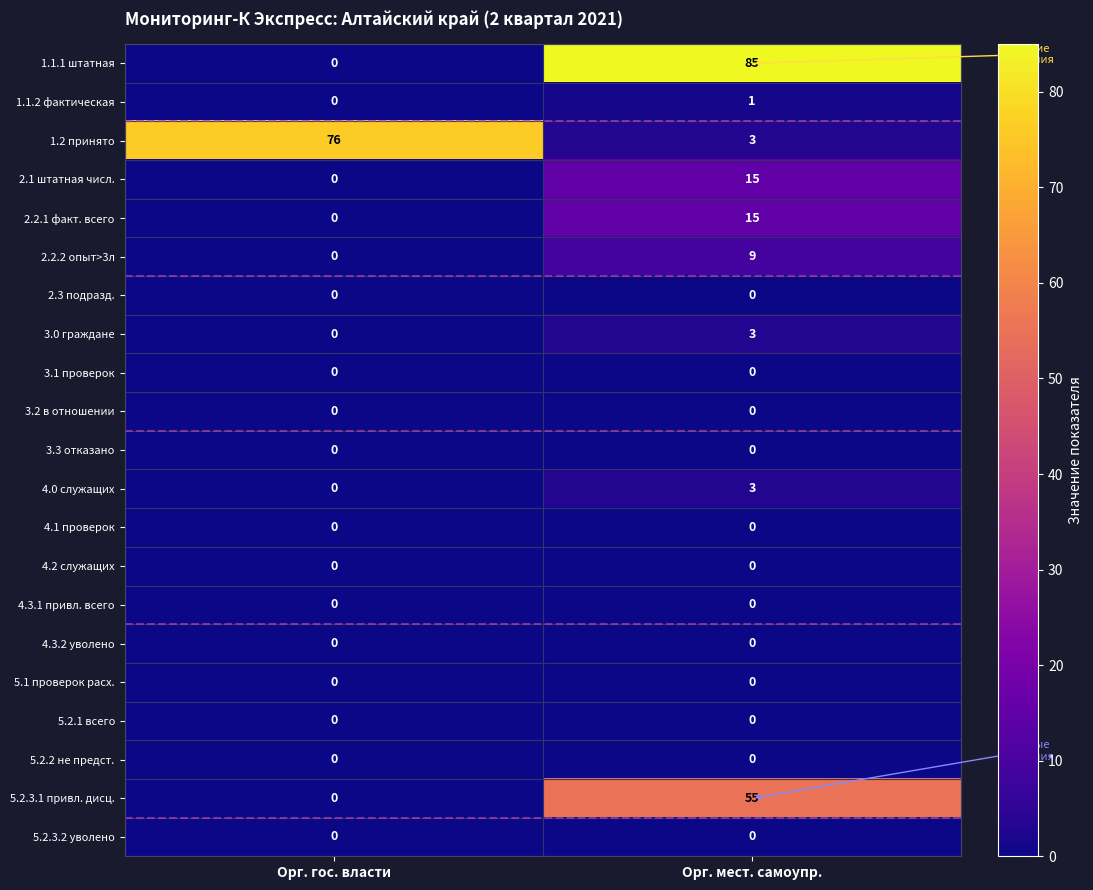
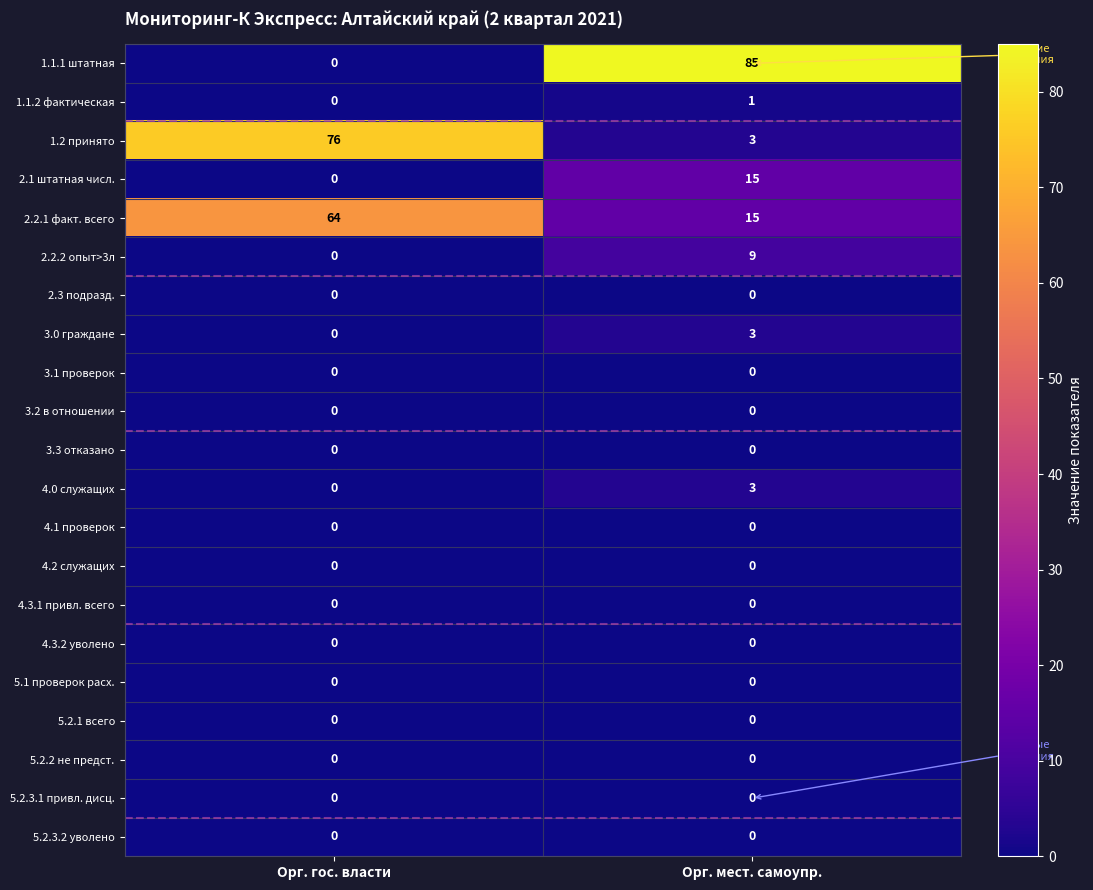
  {
    "1.1.1 штатная": {
      "Орг. гос. власти": 0,
      "Орг. мест. самоупр.": 85
    },
    "1.1.2 фактическая": {
      "Орг. гос. власти": 0,
      "Орг. мест. самоупр.": 1
    },
    "1.2 принято": {
      "Орг. гос. власти": 76,
      "Орг. мест. самоупр.": 3
    },
    "2.1 штатная числ.": {
      "Орг. гос. власти": 0,
      "Орг. мест. самоупр.": 15
    },
    "2.2.1 факт. всего": {
-     "Орг. гос. власти": 0,
+     "Орг. гос. власти": 64,
      "Орг. мест. самоупр.": 15
    },
    "2.2.2 опыт>3л": {
      "Орг. гос. власти": 0,
      "Орг. мест. самоупр.": 9
    },
    "2.3 подразд.": {
      "Орг. гос. власти": 0,
      "Орг. мест. самоупр.": 0
    },
    "3.0 граждане": {
      "Орг. гос. власти": 0,
      "Орг. мест. самоупр.": 3
    },
    "3.1 проверок": {
      "Орг. гос. власти": 0,
      "Орг. мест. самоупр.": 0
    },
    "3.2 в отношении": {
      "Орг. гос. власти": 0,
      "Орг. мест. самоупр.": 0
    },
    "3.3 отказано": {
      "Орг. гос. власти": 0,
      "Орг. мест. самоупр.": 0
    },
    "4.0 служащих": {
      "Орг. гос. власти": 0,
      "Орг. мест. самоупр.": 3
    },
    "4.1 проверок": {
      "Орг. гос. власти": 0,
      "Орг. мест. самоупр.": 0
    },
    "4.2 служащих": {
      "Орг. гос. власти": 0,
      "Орг. мест. самоупр.": 0
    },
    "4.3.1 привл. всего": {
      "Орг. гос. власти": 0,
      "Орг. мест. самоупр.": 0
    },
    "4.3.2 уволено": {
      "Орг. гос. власти": 0,
      "Орг. мест. самоупр.": 0
    },
    "5.1 проверок расх.": {
      "Орг. гос. власти": 0,
      "Орг. мест. самоупр.": 0
    },
    "5.2.1 всего": {
      "Орг. гос. власти": 0,
      "Орг. мест. самоупр.": 0
    },
    "5.2.2 не предст.": {
      "Орг. гос. власти": 0
    },
    "5.2.3.1 привл. дисц.": {
      "Орг. гос. власти": 0,
-     "Орг. мест. самоупр.": 55
+     "Орг. мест. самоупр.": 0
    },
    "5.2.3.2 уволено": {
      "Орг. гос. власти": 0,
      "Орг. мест. самоупр.": 0
    }
  }
